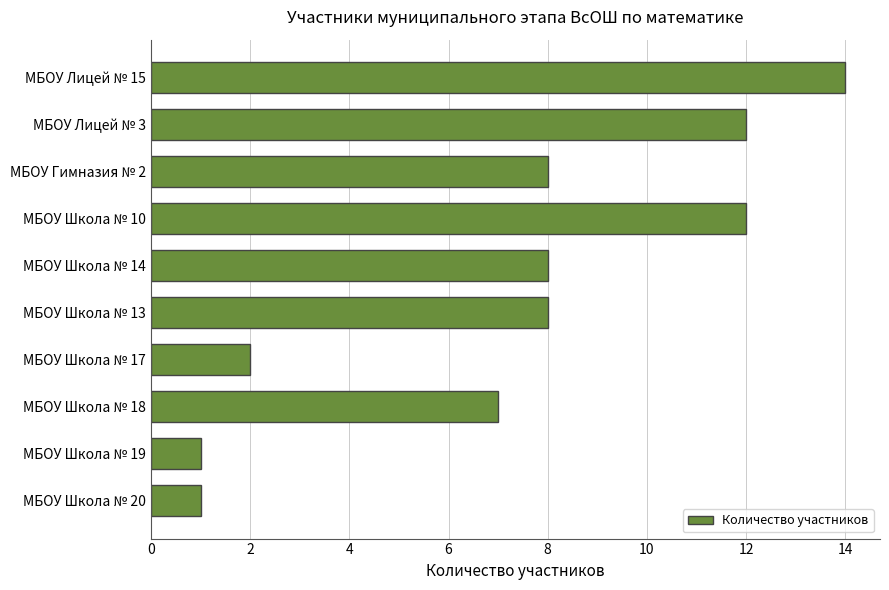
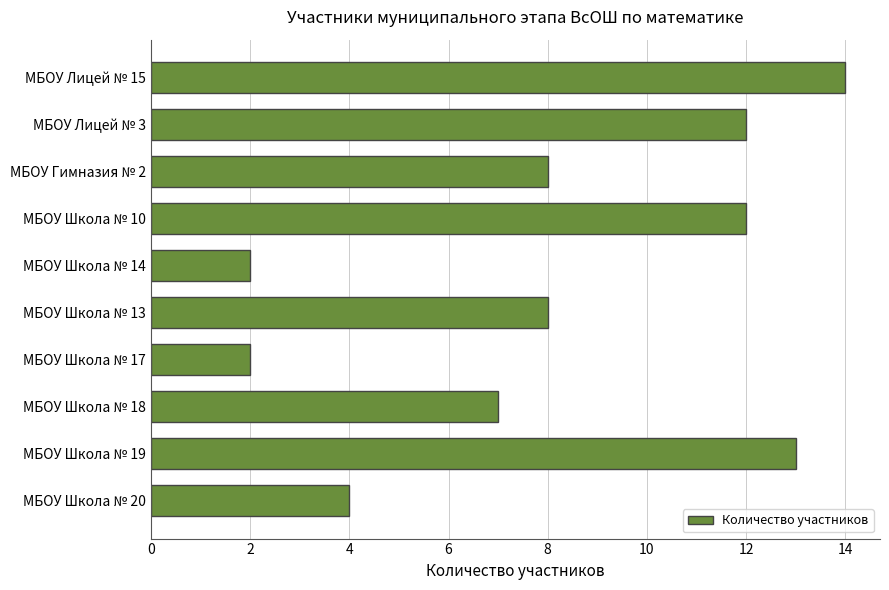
  {
    "МБОУ Лицей № 15": 14,
    "МБОУ Лицей № 3": 12,
    "МБОУ Гимназия № 2": 8,
    "МБОУ Школа № 10": 12,
-   "МБОУ Школа № 14": 8,
+   "МБОУ Школа № 14": 2,
    "МБОУ Школа № 13": 8,
    "МБОУ Школа № 17": 2,
    "МБОУ Школа № 18": 7,
-   "МБОУ Школа № 19": 1,
-   "МБОУ Школа № 20": 1
+   "МБОУ Школа № 19": 13,
+   "МБОУ Школа № 20": 4
  }
